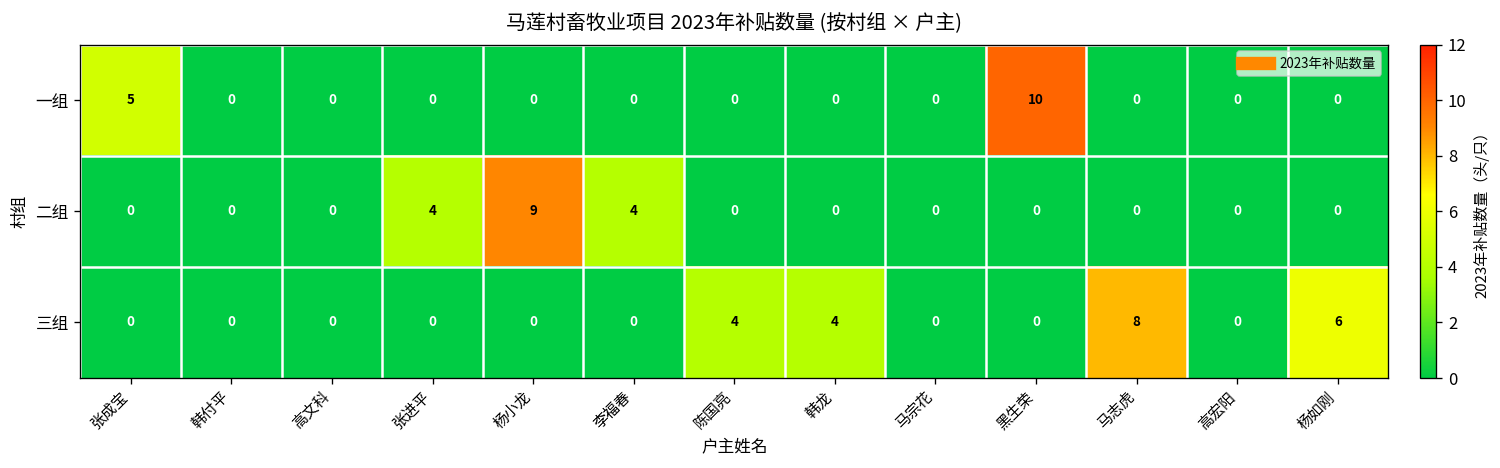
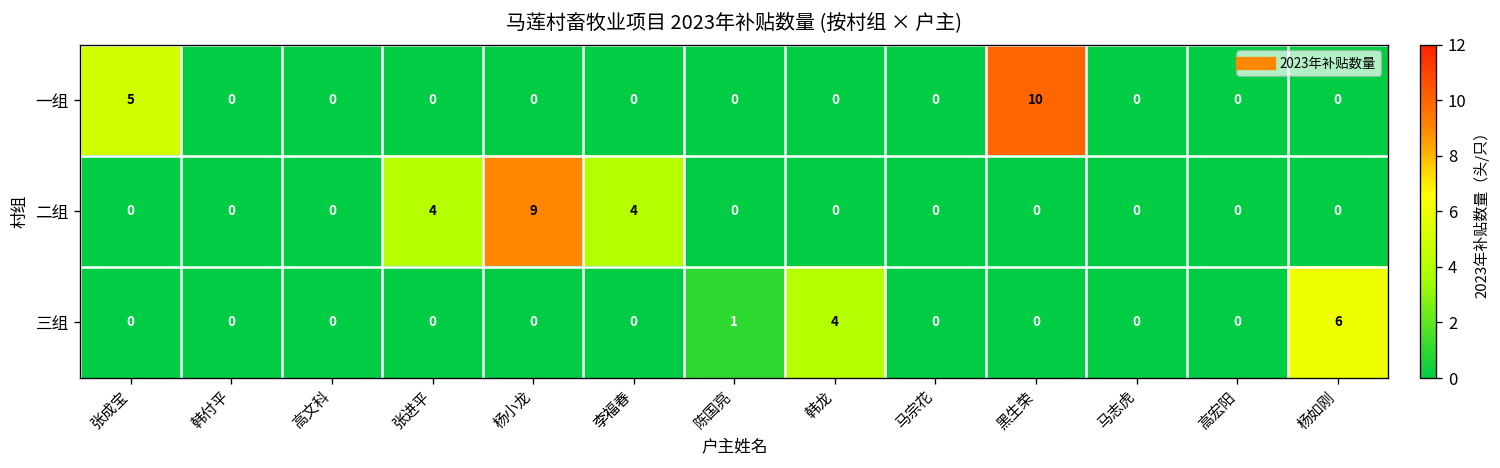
  {
    "一组": {
      "张成宝": 5,
      "韩付平": 0,
      "高文科": 0,
      "张进平": 0,
      "杨小龙": 0,
      "李福春": 0,
      "陈国亮": 0,
      "韩龙": 0,
      "马宗花": 0,
      "黑生荣": 10,
      "马志虎": 0,
      "高宏阳": 0,
      "杨如刚": 0
    },
    "二组": {
      "张成宝": 0,
      "韩付平": 0,
      "高文科": 0,
      "张进平": 4,
      "杨小龙": 9,
      "李福春": 4,
      "陈国亮": 0,
      "韩龙": 0,
      "马宗花": 0,
      "黑生荣": 0,
      "马志虎": 0,
      "高宏阳": 0,
      "杨如刚": 0
    },
    "三组": {
      "张成宝": 0,
      "韩付平": 0,
      "高文科": 0,
      "张进平": 0,
      "杨小龙": 0,
      "李福春": 0,
-     "陈国亮": 4,
+     "陈国亮": 1,
      "韩龙": 4,
      "马宗花": 0,
      "黑生荣": 0,
-     "马志虎": 8,
+     "马志虎": 0,
      "高宏阳": 0,
      "杨如刚": 6
    }
  }
